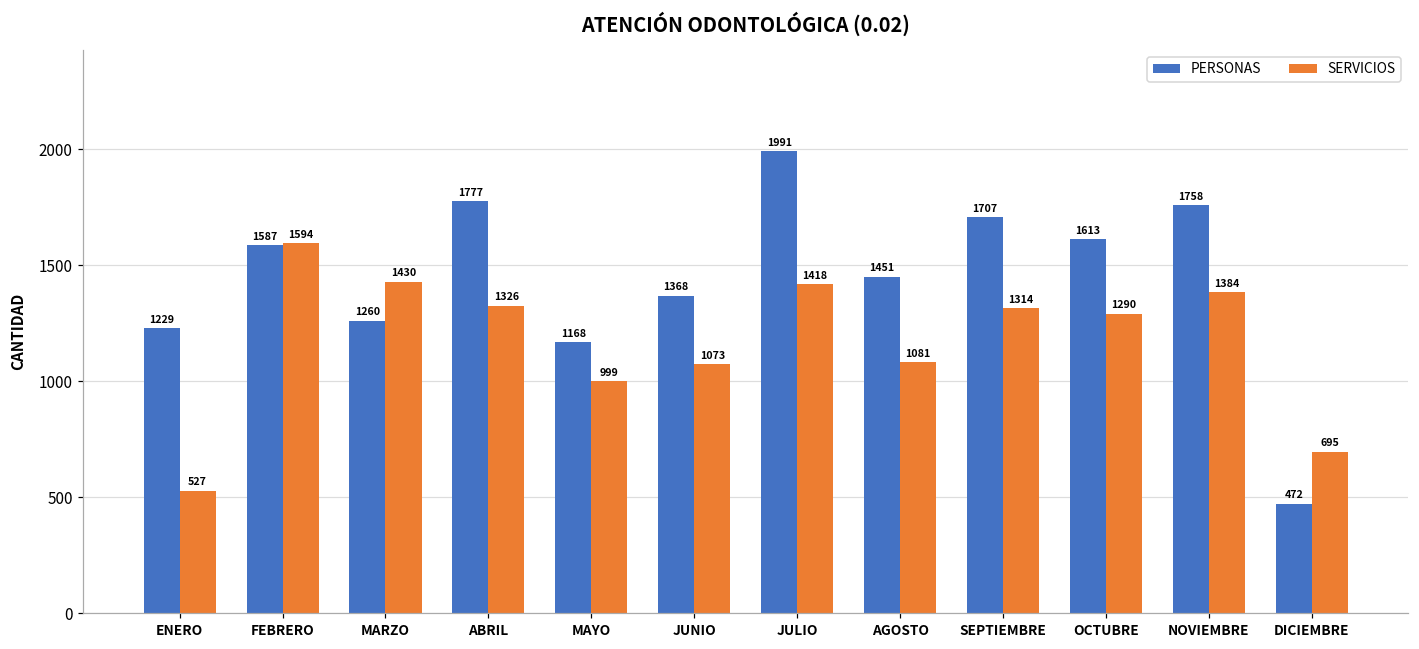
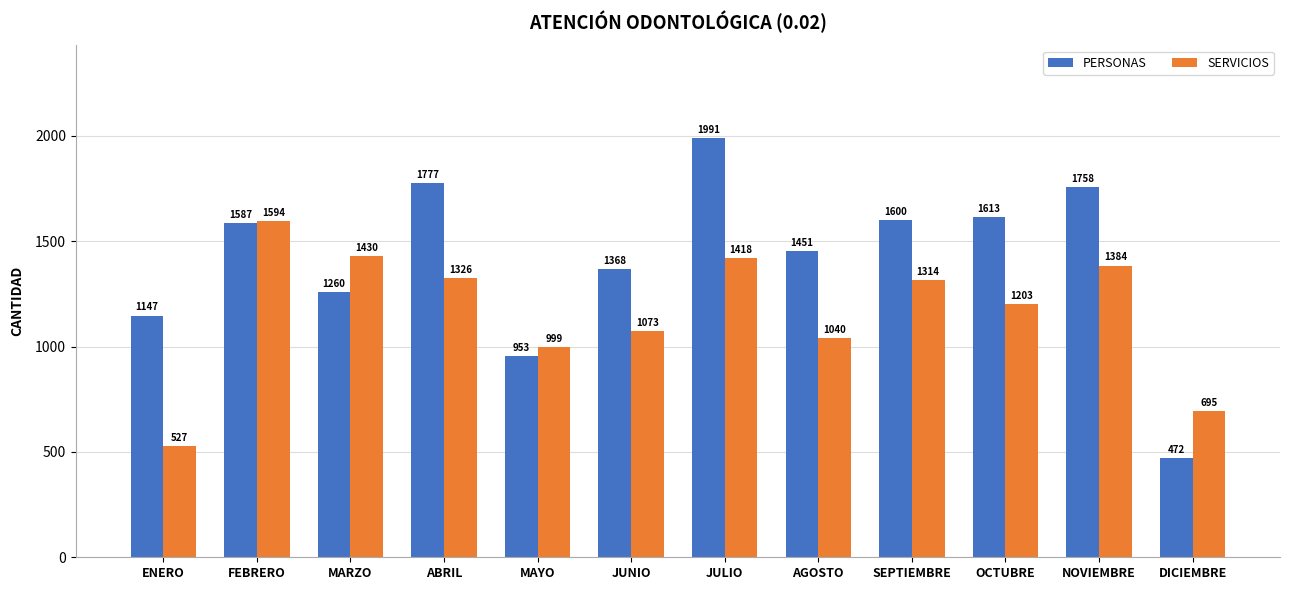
  {
    "PERSONAS": {
-     "ENERO": 1229,
+     "ENERO": 1147,
      "FEBRERO": 1587,
      "MARZO": 1260,
      "ABRIL": 1777,
-     "MAYO": 1168,
+     "MAYO": 953,
      "JUNIO": 1368,
      "JULIO": 1991,
      "AGOSTO": 1451,
-     "SEPTIEMBRE": 1707,
+     "SEPTIEMBRE": 1600,
      "OCTUBRE": 1613,
      "NOVIEMBRE": 1758,
      "DICIEMBRE": 472
    },
    "SERVICIOS": {
      "ENERO": 527,
      "FEBRERO": 1594,
      "MARZO": 1430,
      "ABRIL": 1326,
      "MAYO": 999,
      "JUNIO": 1073,
      "JULIO": 1418,
-     "AGOSTO": 1081,
+     "AGOSTO": 1040,
      "SEPTIEMBRE": 1314,
-     "OCTUBRE": 1290,
+     "OCTUBRE": 1203,
      "NOVIEMBRE": 1384,
      "DICIEMBRE": 695
    }
  }
